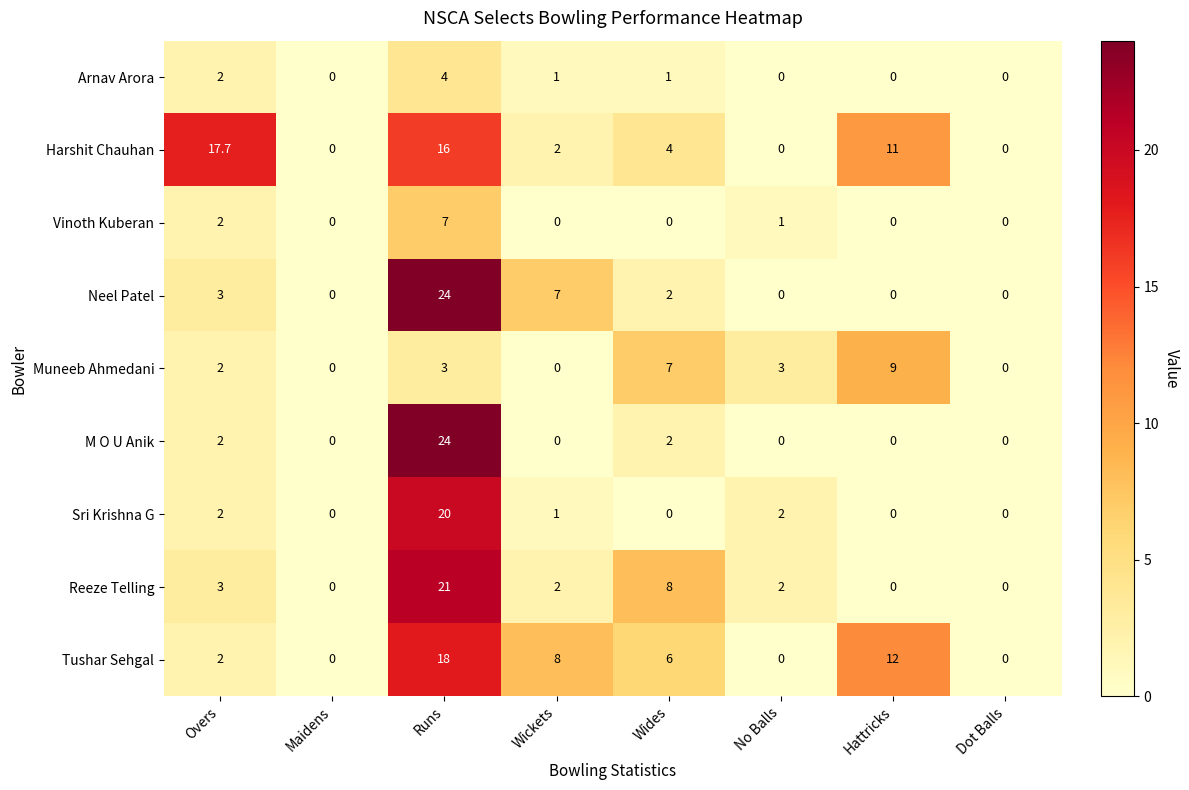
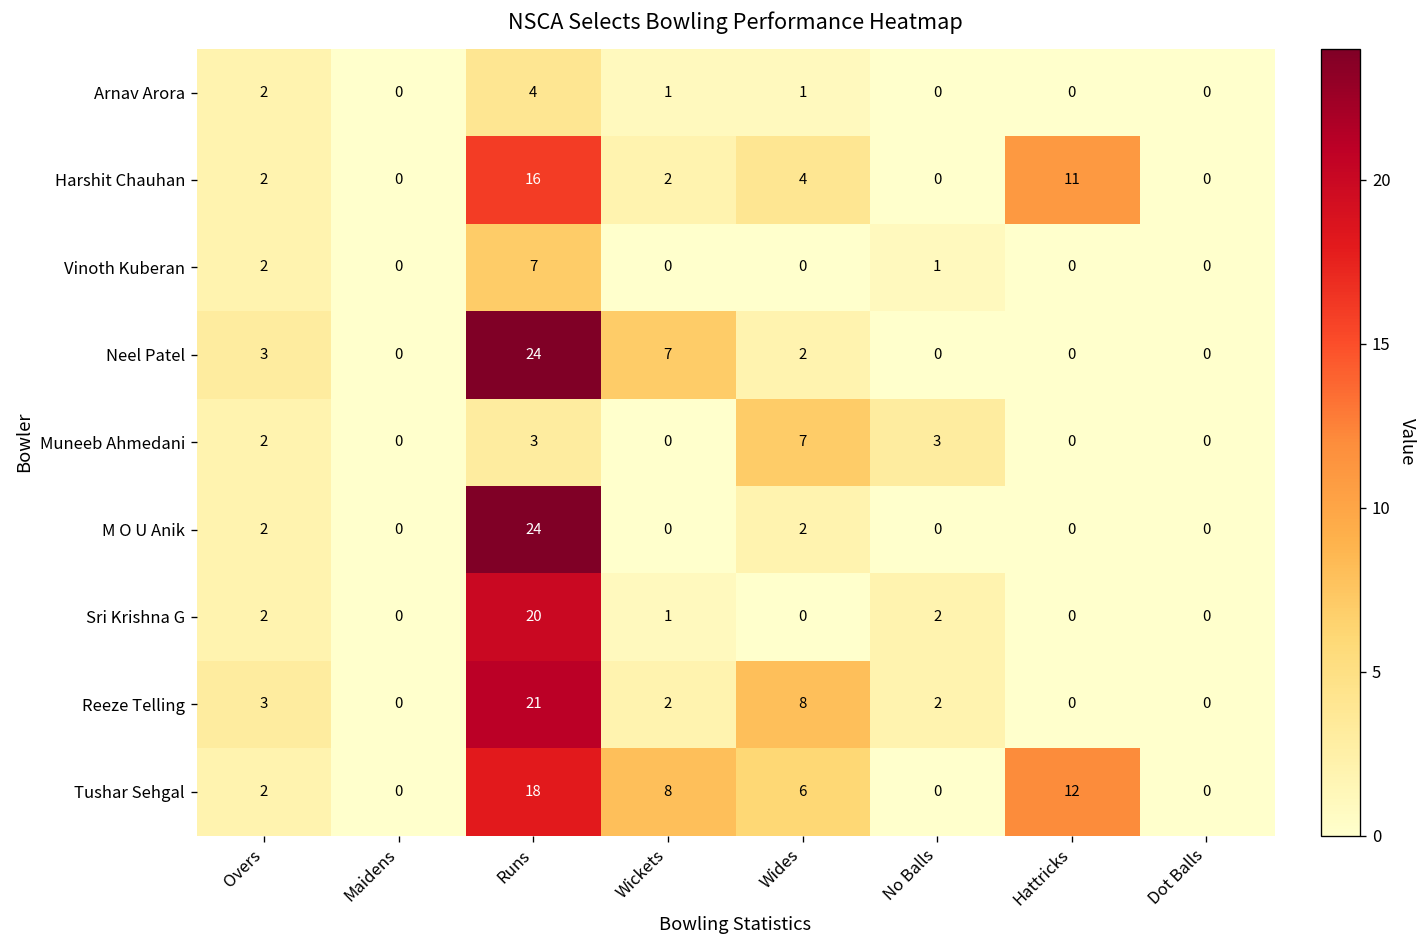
  {
    "Arnav Arora": {
      "Overs": 2,
      "Maidens": 0,
      "Runs": 4,
      "Wickets": 1,
      "Wides": 1,
      "No Balls": 0,
      "Hattricks": 0,
      "Dot Balls": 0
    },
    "Harshit Chauhan": {
-     "Overs": 17.7,
+     "Overs": 2,
      "Maidens": 0,
      "Runs": 16,
      "Wickets": 2,
      "Wides": 4,
      "No Balls": 0,
      "Hattricks": 11,
      "Dot Balls": 0
    },
    "Vinoth Kuberan": {
      "Overs": 2,
      "Maidens": 0,
      "Runs": 7,
      "Wickets": 0,
      "Wides": 0,
      "No Balls": 1,
      "Hattricks": 0,
      "Dot Balls": 0
    },
    "Neel Patel": {
      "Overs": 3,
      "Maidens": 0,
      "Runs": 24,
      "Wickets": 7,
      "Wides": 2,
      "No Balls": 0,
      "Hattricks": 0,
      "Dot Balls": 0
    },
    "Muneeb Ahmedani": {
      "Overs": 2,
      "Maidens": 0,
      "Runs": 3,
      "Wickets": 0,
      "Wides": 7,
      "No Balls": 3,
-     "Hattricks": 9,
+     "Hattricks": 0,
      "Dot Balls": 0
    },
    "M O U Anik": {
      "Overs": 2,
      "Maidens": 0,
      "Runs": 24,
      "Wickets": 0,
      "Wides": 2,
      "No Balls": 0,
      "Hattricks": 0,
      "Dot Balls": 0
    },
    "Sri Krishna G": {
      "Overs": 2,
      "Maidens": 0,
      "Runs": 20,
      "Wickets": 1,
      "Wides": 0,
      "No Balls": 2,
      "Hattricks": 0,
      "Dot Balls": 0
    },
    "Reeze Telling": {
      "Overs": 3,
      "Maidens": 0,
      "Runs": 21,
      "Wickets": 2,
      "Wides": 8,
      "No Balls": 2,
      "Hattricks": 0,
      "Dot Balls": 0
    },
    "Tushar Sehgal": {
      "Overs": 2,
      "Maidens": 0,
      "Runs": 18,
      "Wickets": 8,
      "Wides": 6,
      "No Balls": 0,
      "Hattricks": 12,
      "Dot Balls": 0
    }
  }
